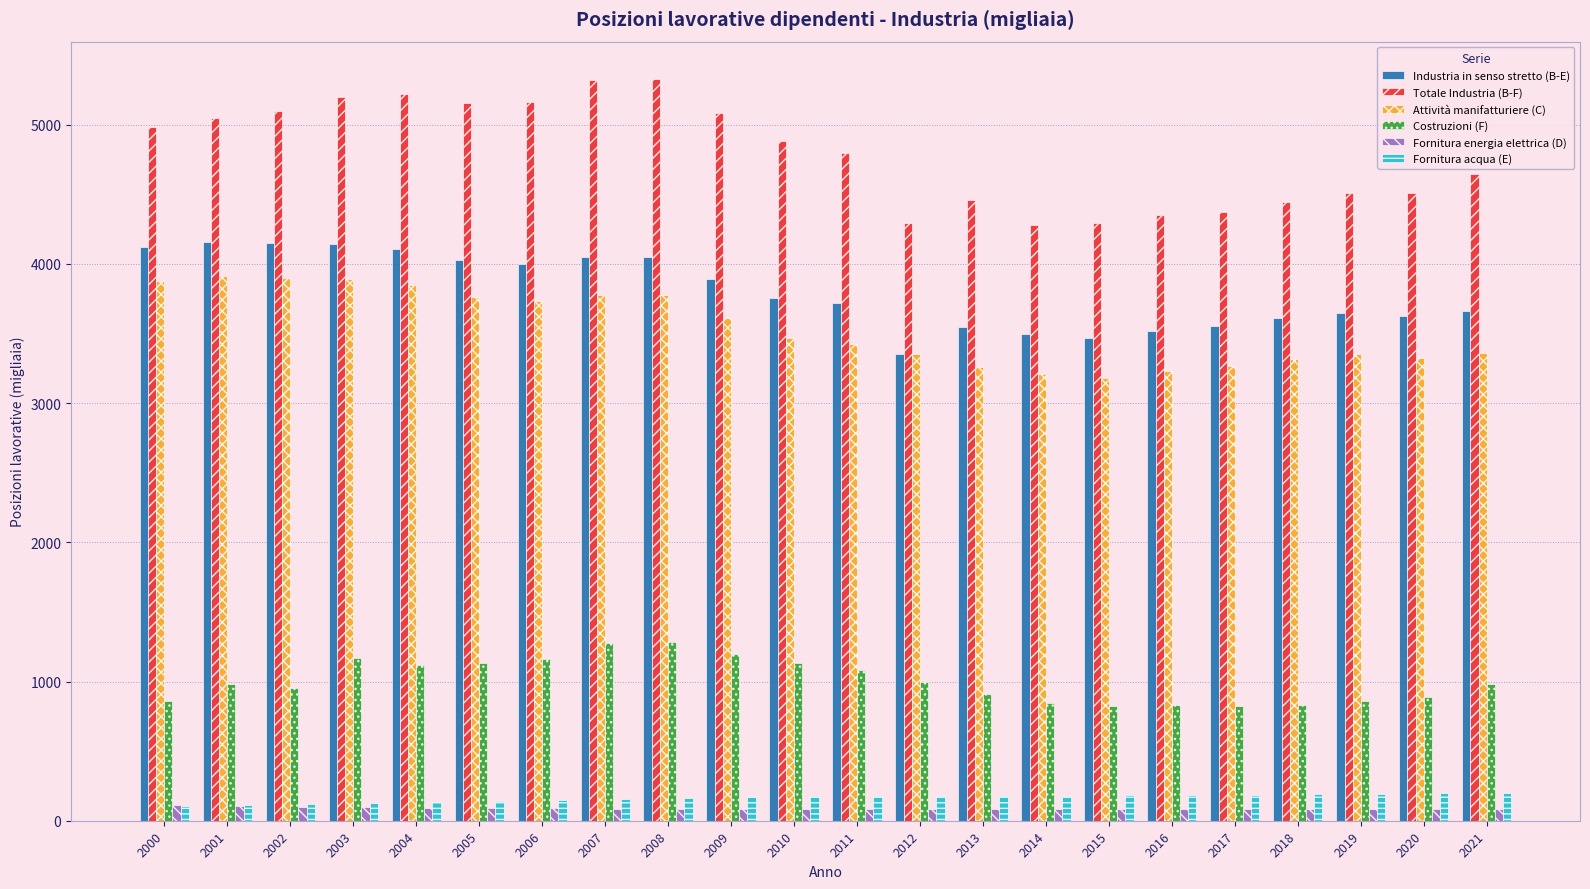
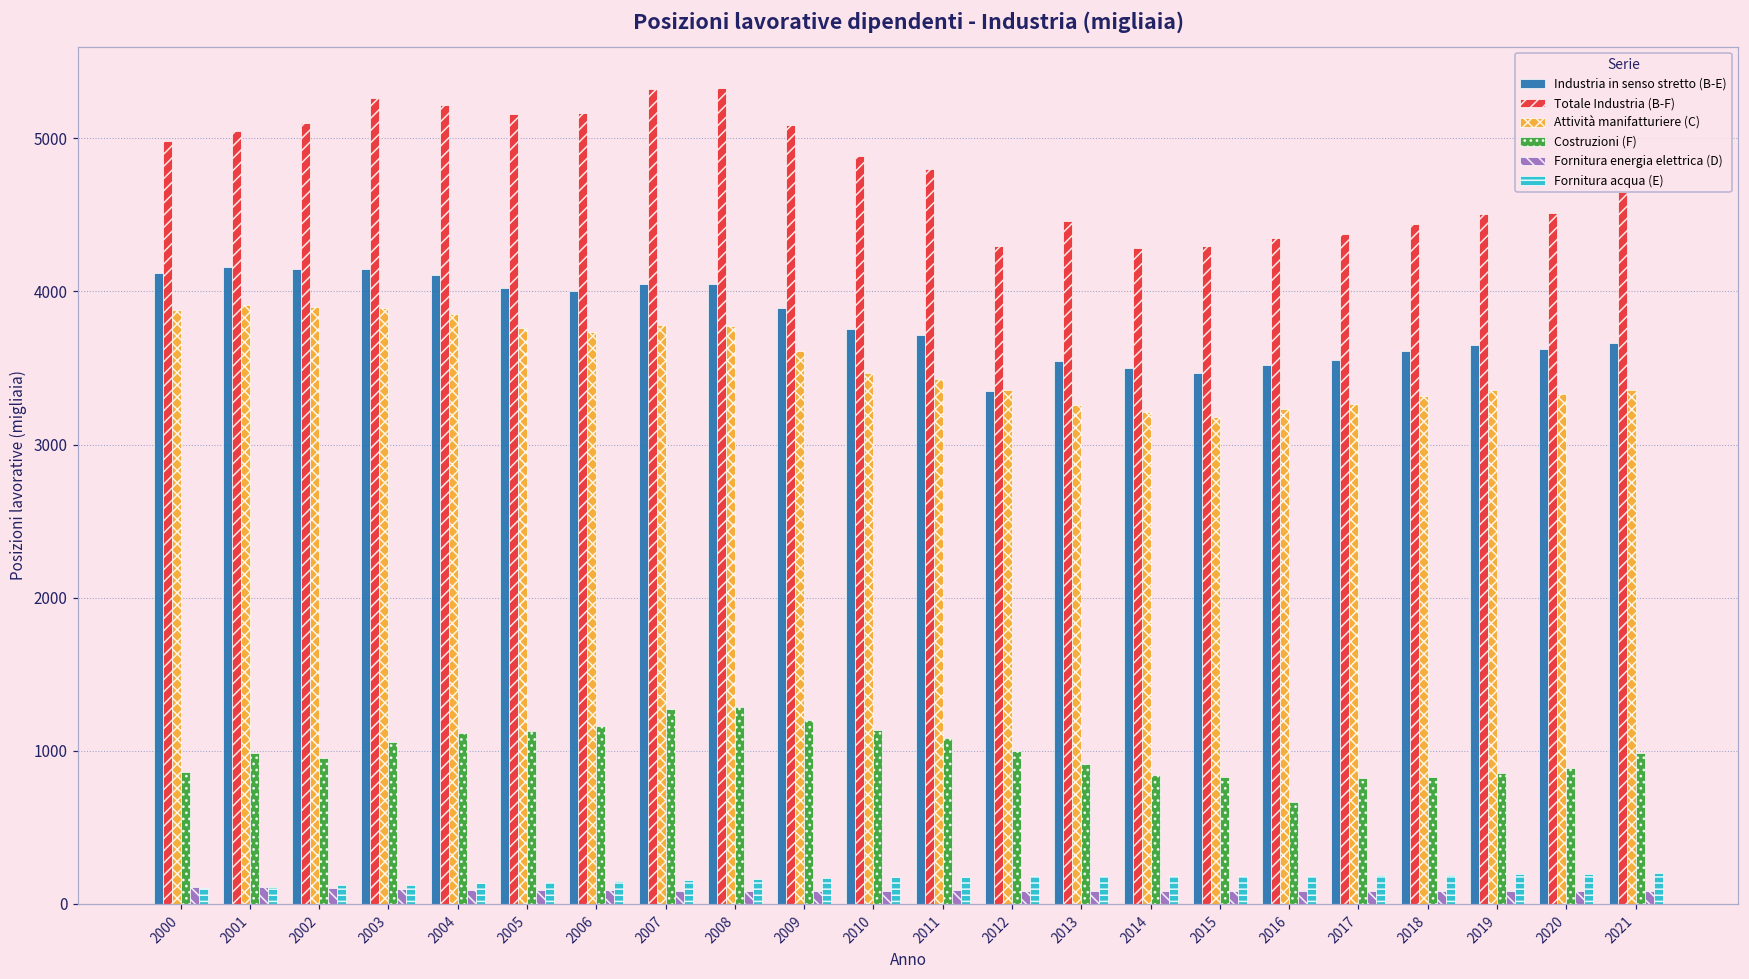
  {
    "Industria in senso stretto (B-E)": {
      "2000": 4120,
      "2001": 4160,
      "2002": 4150,
      "2003": 4150,
      "2004": 4100,
      "2005": 4030,
      "2006": 4000,
      "2007": 4050,
      "2008": 4050,
      "2009": 3890,
      "2010": 3750,
      "2011": 3720,
      "2012": 3350,
      "2013": 3550,
      "2014": 3500,
      "2015": 3470,
      "2016": 3520,
      "2017": 3550,
      "2018": 3610,
      "2019": 3650,
      "2020": 3630,
      "2021": 3660
    },
    "Totale Industria (B-F)": {
      "2000": 4980,
      "2001": 5050,
      "2002": 5100,
-     "2003": 5200,
+     "2003": 5260,
      "2004": 5220,
      "2005": 5160,
      "2006": 5160,
      "2007": 5330,
      "2008": 5330,
      "2009": 5090,
      "2010": 4890,
      "2011": 4800,
      "2012": 4290,
      "2013": 4460,
      "2014": 4280,
      "2015": 4300,
      "2016": 4350,
      "2017": 4380,
      "2018": 4440,
      "2019": 4510,
      "2020": 4510,
      "2021": 4650
    },
    "Attività manifatturiere (C)": {
      "2000": 3880,
      "2001": 3910,
      "2002": 3900,
      "2003": 3900,
      "2004": 3850,
      "2005": 3760,
      "2006": 3740,
      "2007": 3780,
      "2008": 3770,
      "2009": 3610,
      "2010": 3470,
      "2011": 3430,
      "2012": 3360,
      "2013": 3260,
      "2014": 3210,
      "2015": 3180,
      "2016": 3230,
      "2017": 3260,
      "2018": 3320,
      "2019": 3350,
      "2020": 3330,
      "2021": 3360
    },
    "Costruzioni (F)": {
      "2000": 860,
      "2001": 990,
      "2002": 950,
-     "2003": 1170,
+     "2003": 1060,
      "2004": 1120,
      "2005": 1130,
      "2006": 1160,
      "2007": 1280,
      "2008": 1280,
      "2009": 1200,
      "2010": 1130,
      "2011": 1080,
      "2012": 1000,
      "2013": 910,
      "2014": 840,
      "2015": 830,
-     "2016": 830,
+     "2016": 660,
      "2017": 820,
      "2018": 830,
      "2019": 860,
      "2020": 890,
      "2021": 980
    },
    "Fornitura energia elettrica (D)": {
      "2000": 110,
      "2001": 110,
      "2002": 100,
      "2003": 100,
      "2004": 90,
      "2005": 90,
      "2006": 90,
      "2007": 90,
      "2008": 90,
      "2009": 90,
      "2010": 90,
      "2011": 90,
      "2012": 90,
      "2013": 90,
      "2014": 90,
      "2015": 80,
      "2016": 80,
      "2017": 80,
      "2018": 80,
      "2019": 80,
      "2020": 80,
      "2021": 80
    },
    "Fornitura acqua (E)": {
      "2000": 100,
      "2001": 110,
      "2002": 120,
      "2003": 130,
      "2004": 140,
      "2005": 140,
      "2006": 150,
      "2007": 160,
      "2008": 160,
      "2009": 170,
      "2010": 170,
      "2011": 180,
      "2012": 180,
      "2013": 180,
      "2014": 180,
      "2015": 180,
      "2016": 190,
      "2017": 190,
      "2018": 190,
      "2019": 190,
      "2020": 200,
      "2021": 200
    }
  }
